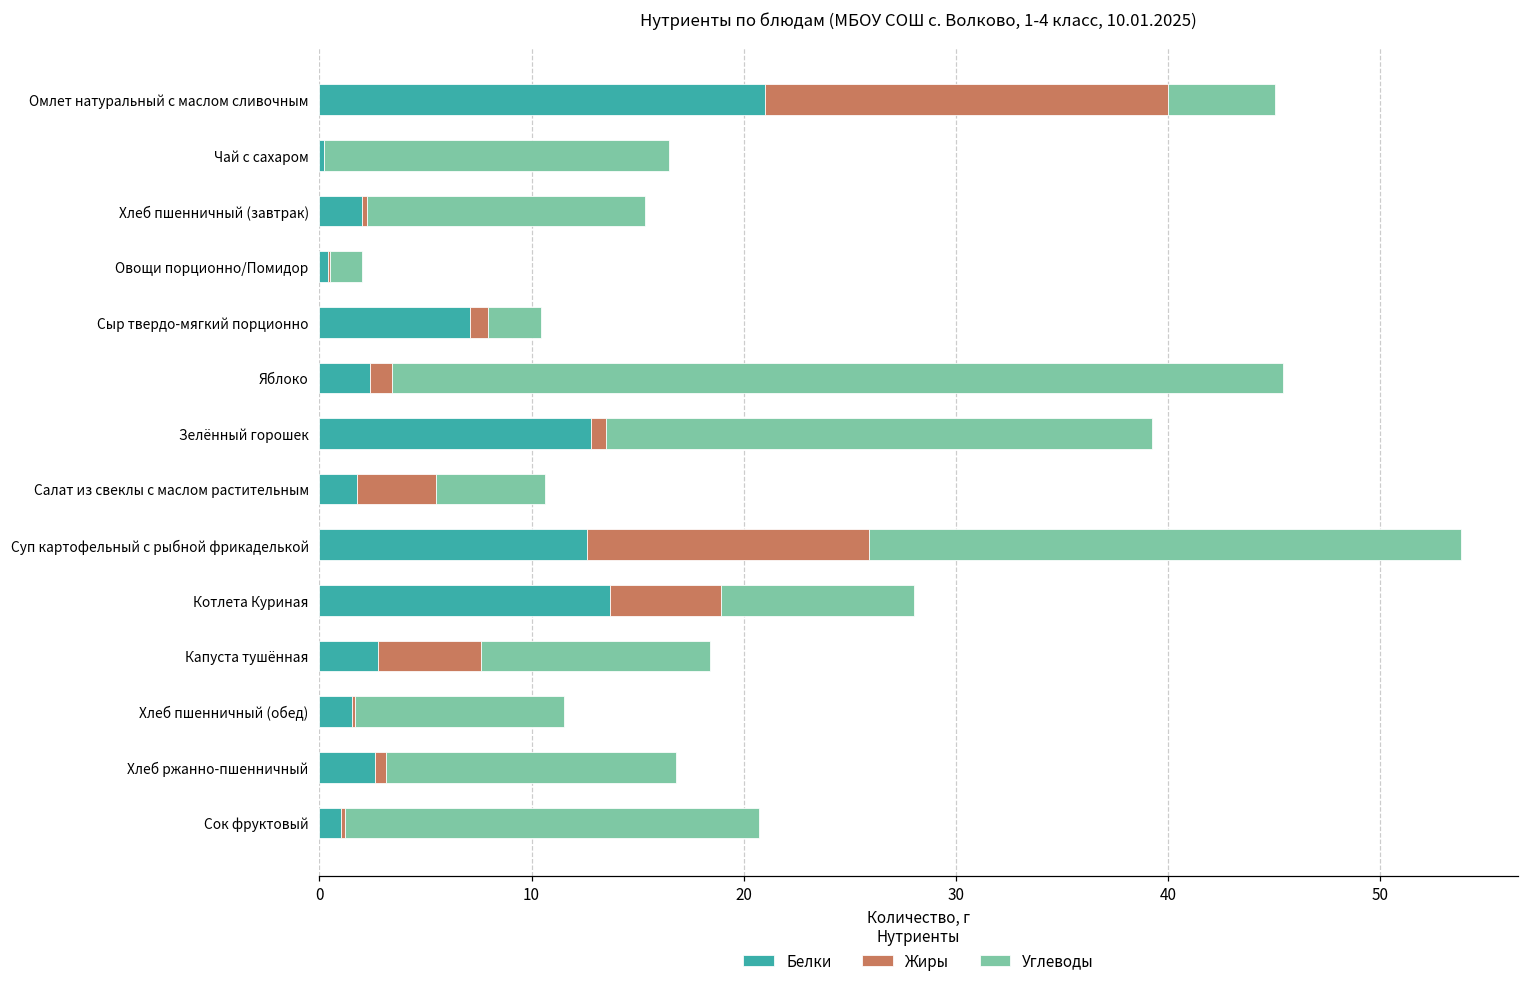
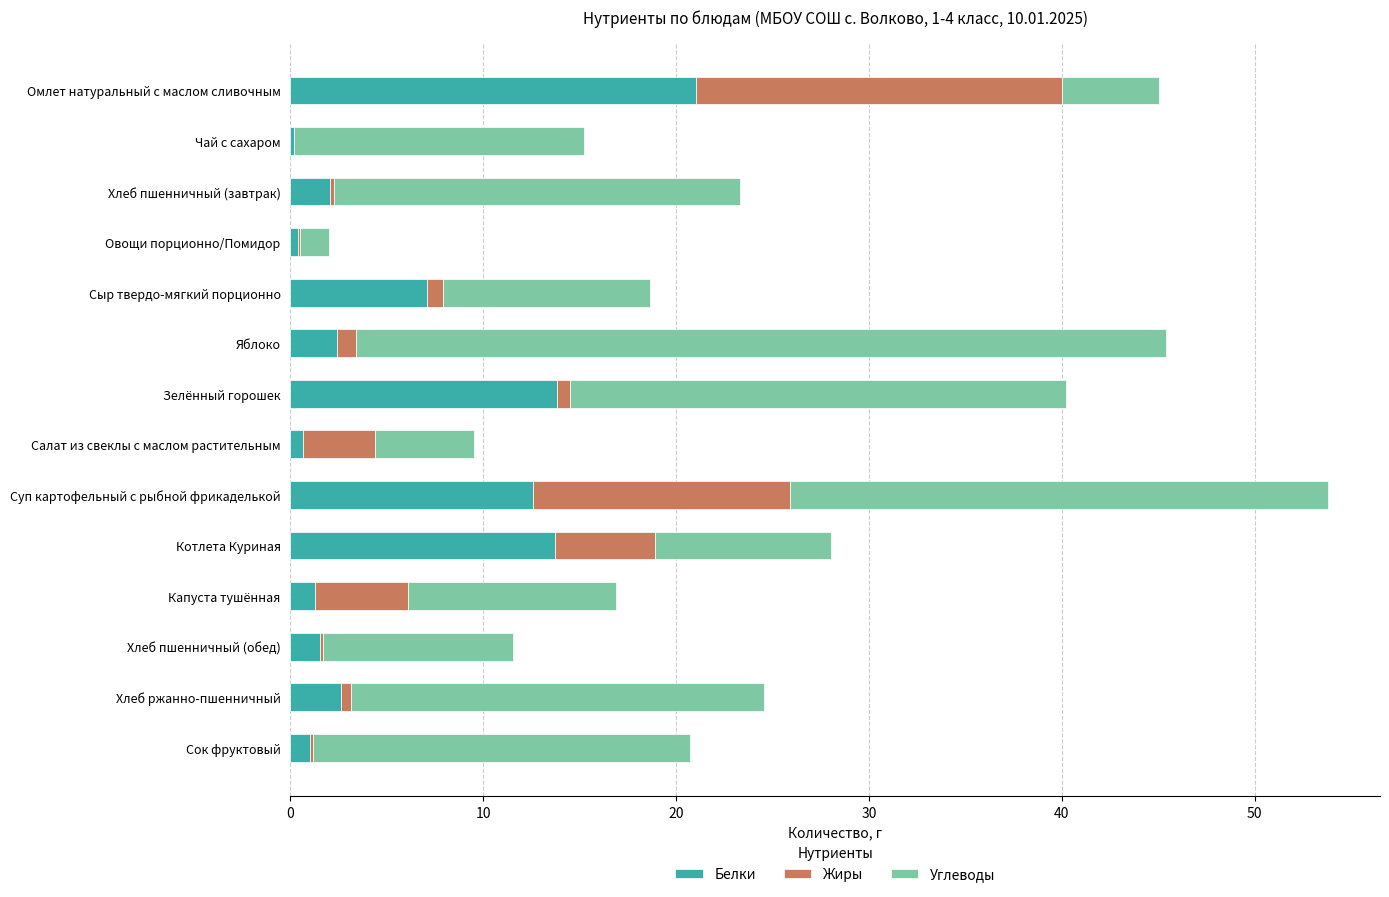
  {
    "Белки": {
      "Омлет натуральный с маслом сливочным": 21.0,
      "Чай с сахаром": 0.2,
      "Хлеб пшенничный (завтрак)": 2.0,
      "Овощи порционно/Помидор": 0.4,
      "Сыр твердо-мягкий порционно": 7.1,
      "Яблоко": 2.4,
-     "Зелённый горошек": 12.8,
-     "Салат из свеклы с маслом растительным": 1.8,
+     "Зелённый горошек": 13.8,
+     "Салат из свеклы с маслом растительным": 0.7,
      "Суп картофельный с рыбной фрикаделькой": 12.6,
      "Котлета Куриная": 13.7,
-     "Капуста тушённая": 2.8,
+     "Капуста тушённая": 1.3,
      "Хлеб пшенничный (обед)": 1.5,
      "Хлеб ржанно-пшенничный": 2.6,
      "Сок фруктовый": 1.0
    },
    "Жиры": {
      "Омлет натуральный с маслом сливочным": 19.0,
      "Чай с сахаром": 0.0,
      "Хлеб пшенничный (завтрак)": 0.2,
      "Сыр твердо-мягкий порционно": 0.8,
      "Яблоко": 1.0,
      "Зелённый горошек": 0.7,
      "Салат из свеклы с маслом растительным": 3.7,
      "Суп картофельный с рыбной фрикаделькой": 13.3,
      "Котлета Куриная": 5.2,
      "Капуста тушённая": 4.8,
      "Хлеб пшенничный (обед)": 0.2,
      "Хлеб ржанно-пшенничный": 0.5,
      "Сок фруктовый": 0.2
    },
    "Углеводы": {
      "Омлет натуральный с маслом сливочным": 5.0,
-     "Чай с сахаром": 16.3,
-     "Хлеб пшенничный (завтрак)": 13.1,
+     "Чай с сахаром": 15.0,
+     "Хлеб пшенничный (завтрак)": 21.1,
      "Овощи порционно/Помидор": 1.5,
-     "Сыр твердо-мягкий порционно": 2.5,
+     "Сыр твердо-мягкий порционно": 10.7,
      "Яблоко": 42.0,
      "Зелённый горошек": 25.7,
      "Салат из свеклы с маслом растительным": 5.1,
      "Суп картофельный с рыбной фрикаделькой": 27.9,
      "Котлета Куриная": 9.1,
      "Капуста тушённая": 10.8,
      "Хлеб пшенничный (обед)": 9.8,
-     "Хлеб ржанно-пшенничный": 13.7,
+     "Хлеб ржанно-пшенничный": 21.4,
      "Сок фруктовый": 19.5
    }
  }
